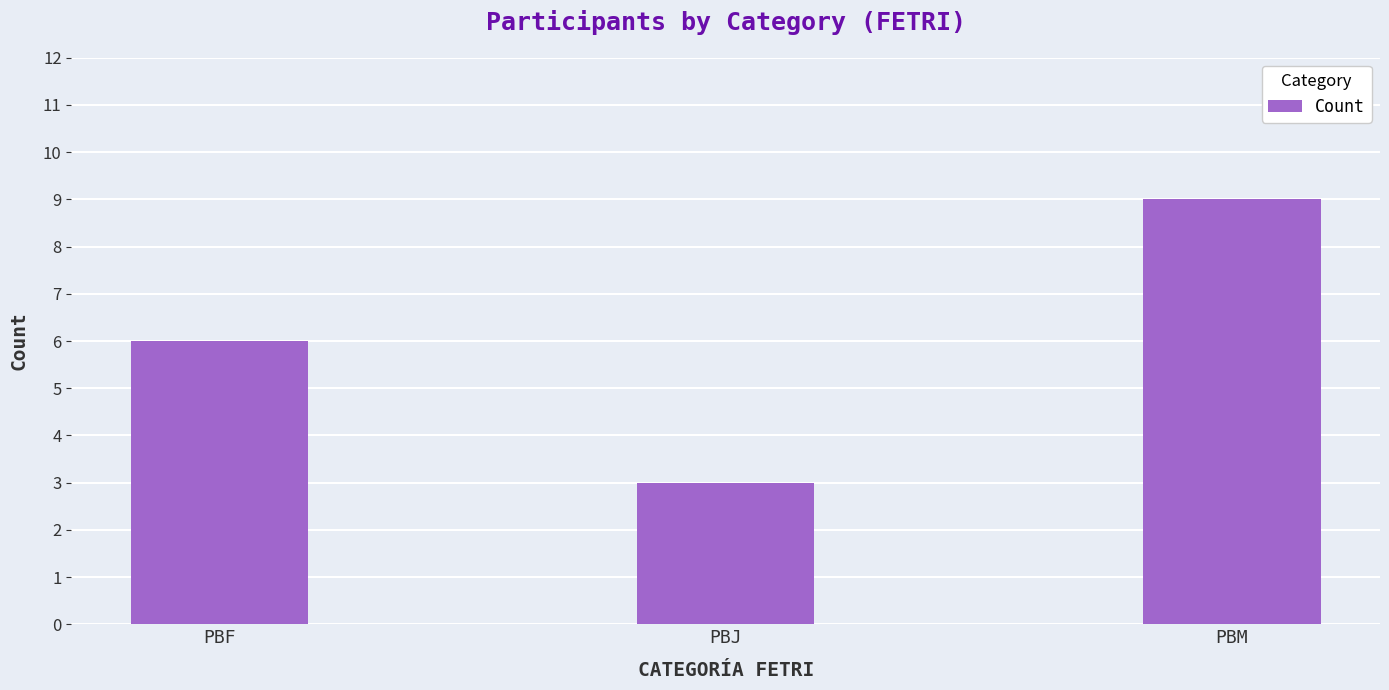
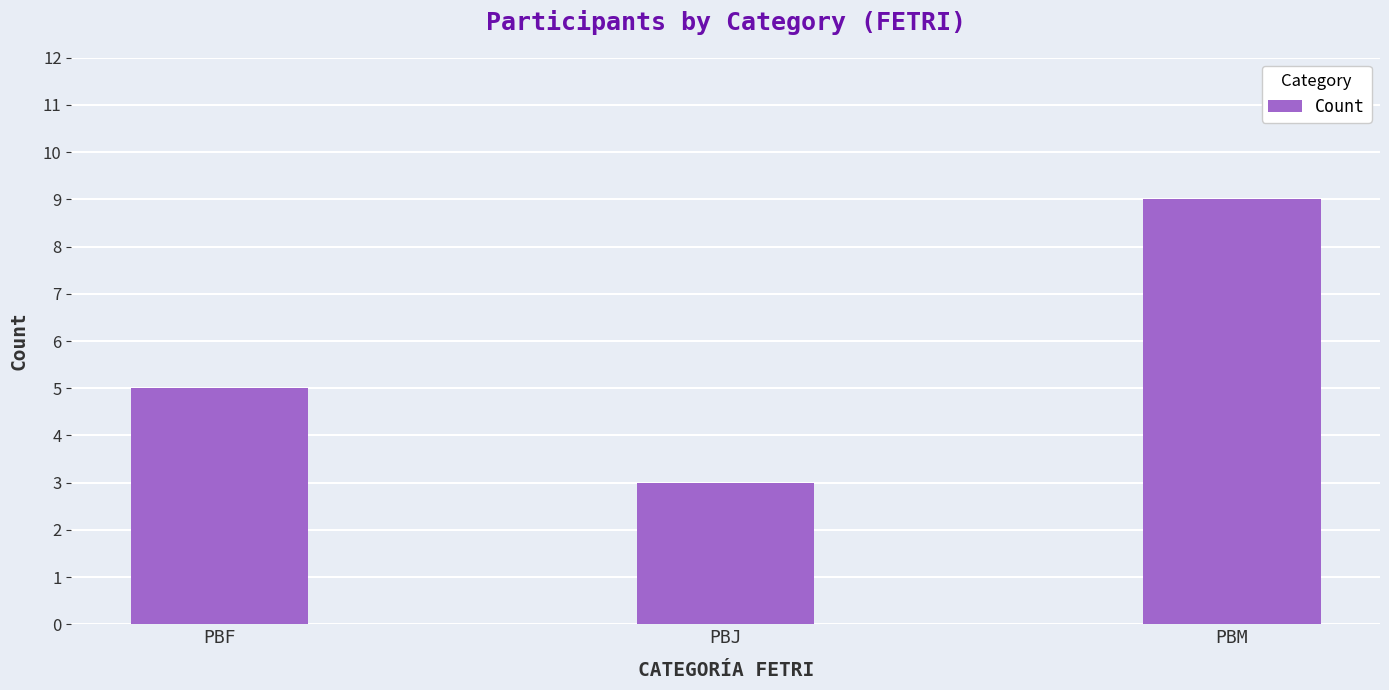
  {
-   "PBF": 6,
+   "PBF": 5,
    "PBJ": 3,
    "PBM": 9
  }
